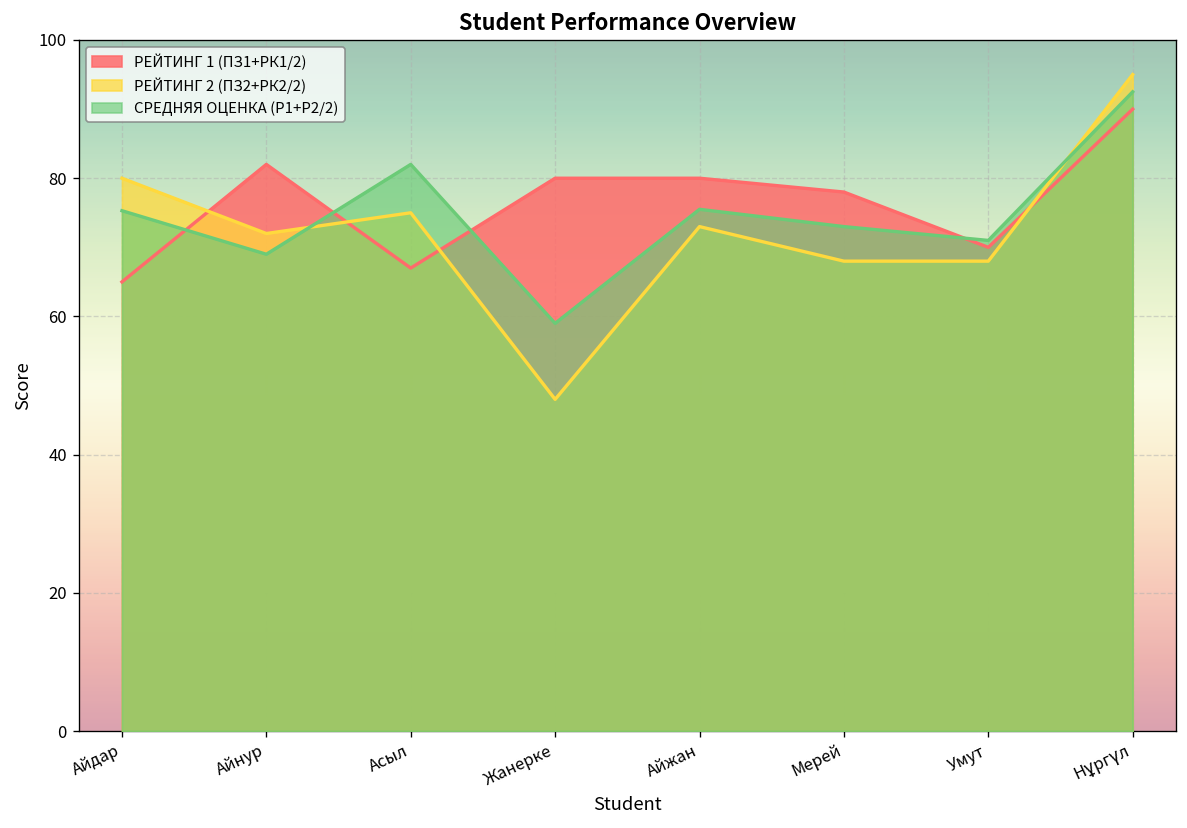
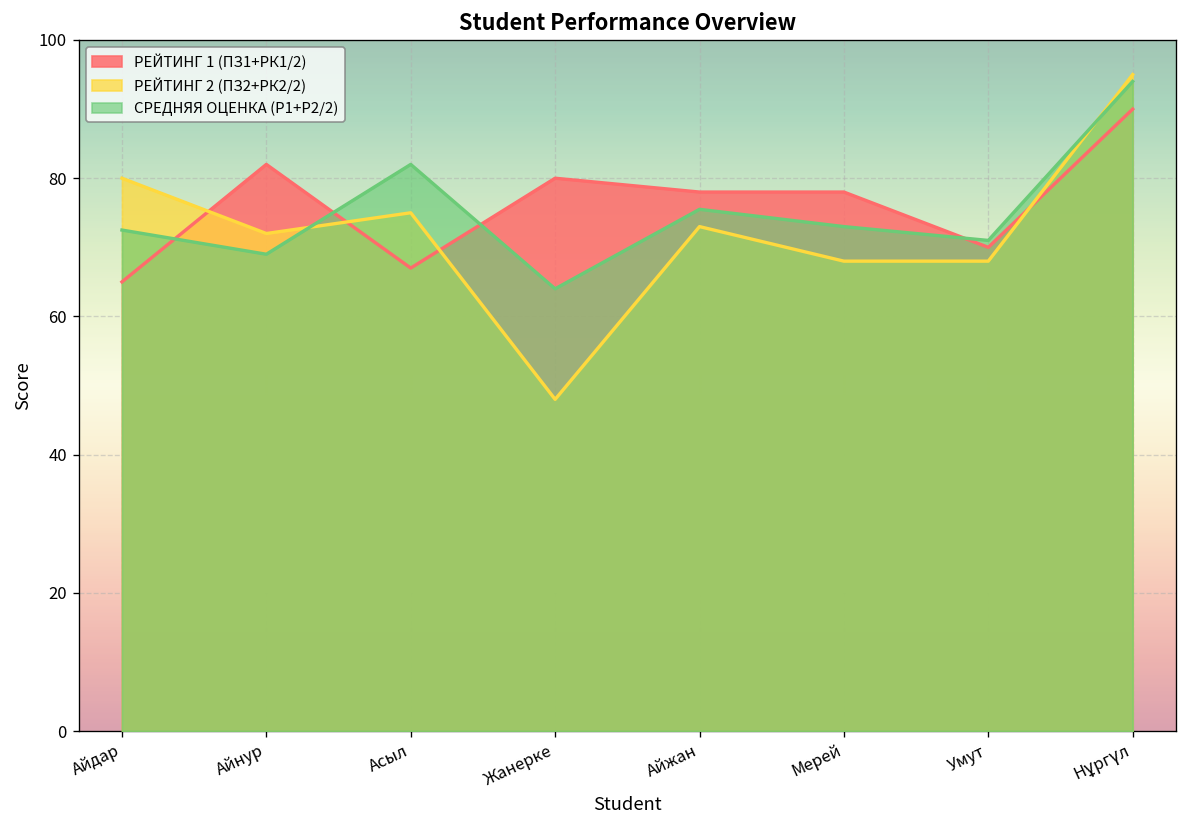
  {
    "РЕЙТИНГ 1 (ПЗ1+РК1/2)": {
      "Айдар": 65,
      "Айнур": 82,
      "Асыл": 67,
      "Жанерке": 80,
-     "Айжан": 80,
+     "Айжан": 78,
      "Мерей": 78,
      "Умут": 70,
      "Нұргүл": 90
    },
    "РЕЙТИНГ 2 (ПЗ2+РК2/2)": {
      "Айдар": 80,
      "Айнур": 72,
      "Асыл": 75,
      "Жанерке": 48,
      "Айжан": 73,
      "Мерей": 68,
      "Умут": 68,
      "Нұргүл": 95
    },
    "СРЕДНЯЯ ОЦЕНКА (Р1+Р2/2)": {
-     "Айдар": 75,
+     "Айдар": 73,
      "Айнур": 69,
      "Асыл": 82,
-     "Жанерке": 59,
+     "Жанерке": 64,
      "Айжан": 76,
      "Мерей": 73,
      "Умут": 71,
-     "Нұргүл": 93
+     "Нұргүл": 94
    }
  }
